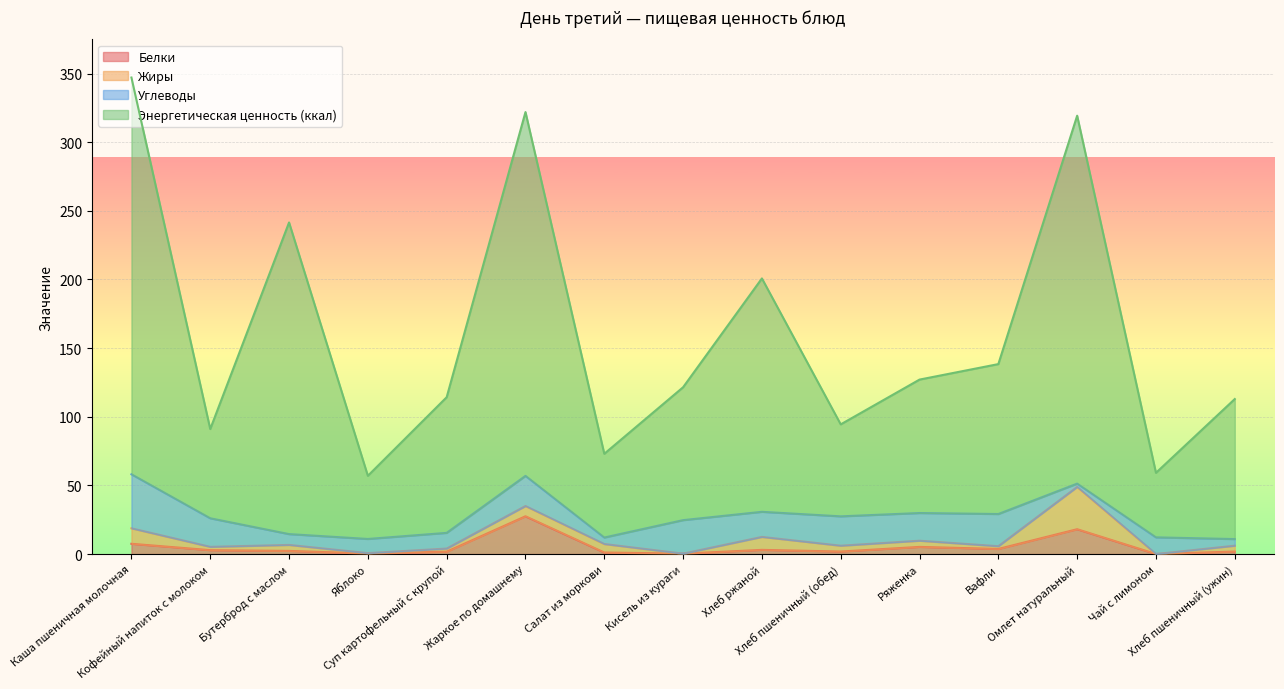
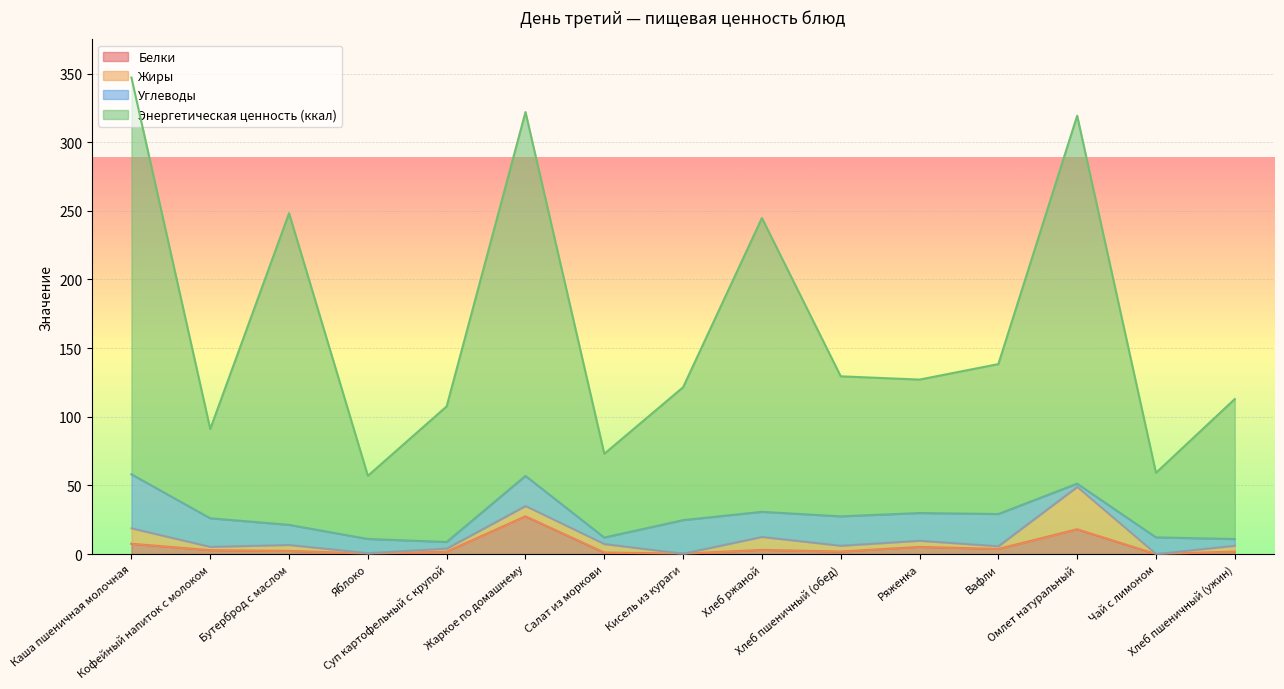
  {
    "Углеводы": {
      "Каша пшеничная молочная": 39,
      "Кофейный напиток с молоком": 21,
-     "Бутерброд с маслом": 8,
+     "Бутерброд с маслом": 15,
      "Яблоко": 10,
-     "Суп картофельный с крупой": 11,
+     "Суп картофельный с крупой": 5,
      "Жаркое по домашнему": 22,
      "Салат из моркови": 5,
      "Кисель из кураги": 24,
      "Хлеб ржаной": 18,
      "Хлеб пшеничный (обед)": 21,
      "Ряженка": 20,
      "Вафли": 23,
      "Омлет натуральный": 2,
      "Чай с лимоном": 12,
      "Хлеб пшеничный (ужин)": 5
    },
    "Энергетическая ценность (ккал)": {
      "Кофейный напиток с молоком": 65,
      "Бутерброд с маслом": 227,
      "Яблоко": 46,
      "Суп картофельный с крупой": 99,
      "Жаркое по домашнему": 265,
      "Салат из моркови": 61,
      "Кисель из кураги": 97,
-     "Хлеб ржаной": 170,
-     "Хлеб пшеничный (обед)": 67,
+     "Хлеб ржаной": 214,
+     "Хлеб пшеничный (обед)": 102,
      "Ряженка": 97,
      "Вафли": 109,
      "Омлет натуральный": 268,
      "Чай с лимоном": 47,
      "Хлеб пшеничный (ужин)": 102
    }
  }
